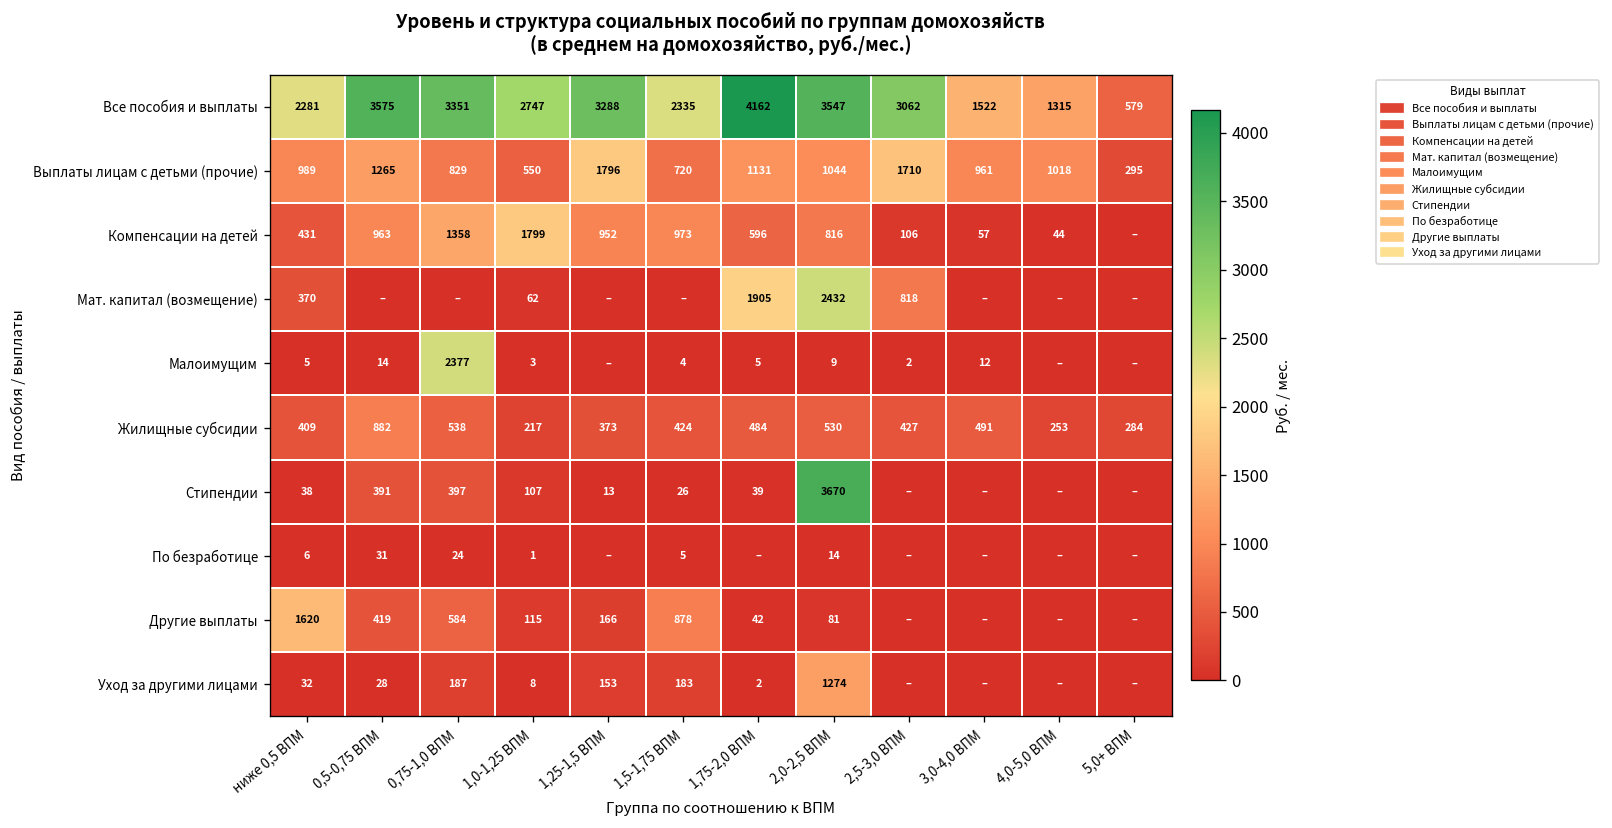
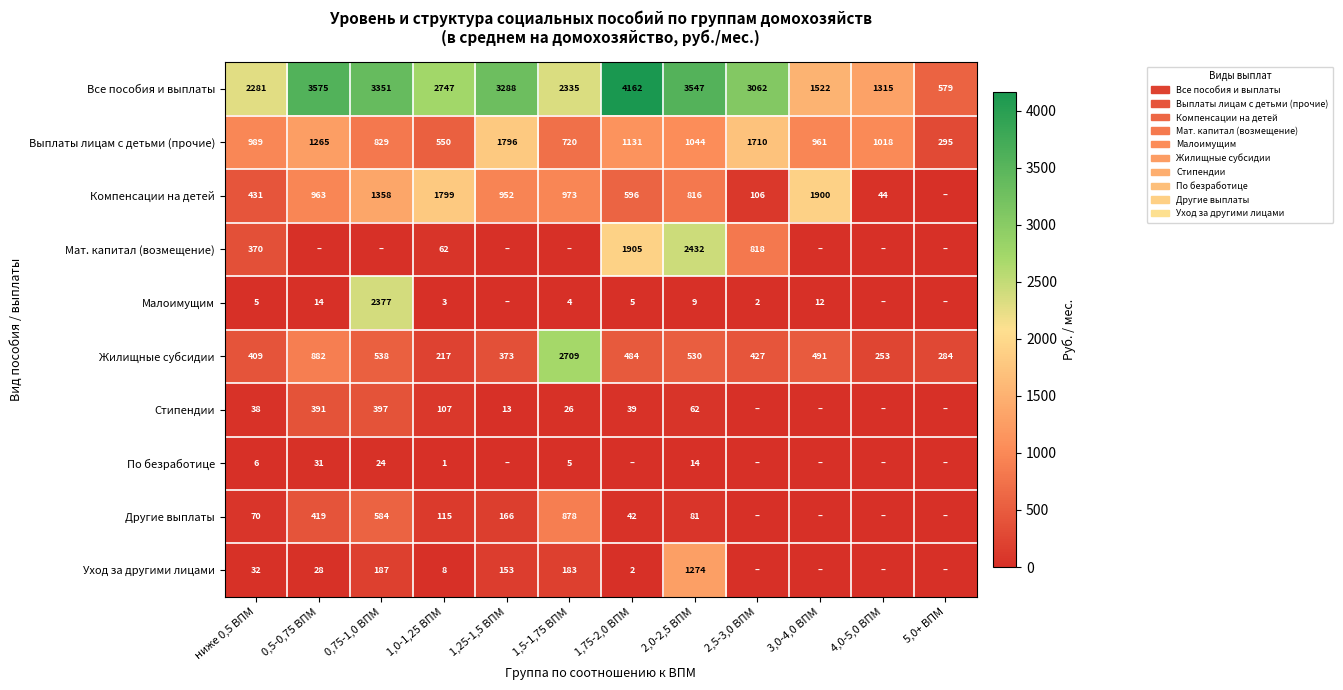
  {
    "Все пособия и выплаты": {
      "ниже 0,5 ВПМ": 2281,
      "0,5-0,75 ВПМ": 3575,
      "0,75-1,0 ВПМ": 3351,
      "1,0-1,25 ВПМ": 2747,
      "1,25-1,5 ВПМ": 3288,
      "1,5-1,75 ВПМ": 2335,
      "1,75-2,0 ВПМ": 4162,
      "2,0-2,5 ВПМ": 3547,
      "2,5-3,0 ВПМ": 3062,
      "3,0-4,0 ВПМ": 1522,
      "4,0-5,0 ВПМ": 1315,
      "5,0+ ВПМ": 579
    },
    "Выплаты лицам с детьми (прочие)": {
      "ниже 0,5 ВПМ": 989,
      "0,5-0,75 ВПМ": 1265,
      "0,75-1,0 ВПМ": 829,
      "1,0-1,25 ВПМ": 550,
      "1,25-1,5 ВПМ": 1796,
      "1,5-1,75 ВПМ": 720,
      "1,75-2,0 ВПМ": 1131,
      "2,0-2,5 ВПМ": 1044,
      "2,5-3,0 ВПМ": 1710,
      "3,0-4,0 ВПМ": 961,
      "4,0-5,0 ВПМ": 1018,
      "5,0+ ВПМ": 295
    },
    "Компенсации на детей": {
      "ниже 0,5 ВПМ": 431,
      "0,5-0,75 ВПМ": 963,
      "0,75-1,0 ВПМ": 1358,
      "1,0-1,25 ВПМ": 1799,
      "1,25-1,5 ВПМ": 952,
      "1,5-1,75 ВПМ": 973,
      "1,75-2,0 ВПМ": 596,
      "2,0-2,5 ВПМ": 816,
      "2,5-3,0 ВПМ": 106,
-     "3,0-4,0 ВПМ": 57,
+     "3,0-4,0 ВПМ": 1900,
      "4,0-5,0 ВПМ": 44
    },
    "Мат. капитал (возмещение)": {
      "ниже 0,5 ВПМ": 370,
      "1,0-1,25 ВПМ": 62,
      "1,75-2,0 ВПМ": 1905,
      "2,0-2,5 ВПМ": 2432,
      "2,5-3,0 ВПМ": 818
    },
    "Малоимущим": {
      "ниже 0,5 ВПМ": 5,
      "0,5-0,75 ВПМ": 14,
      "0,75-1,0 ВПМ": 2377,
      "1,0-1,25 ВПМ": 3,
      "1,5-1,75 ВПМ": 4,
      "1,75-2,0 ВПМ": 5,
      "2,0-2,5 ВПМ": 9,
      "2,5-3,0 ВПМ": 2,
      "3,0-4,0 ВПМ": 12
    },
    "Жилищные субсидии": {
      "ниже 0,5 ВПМ": 409,
      "0,5-0,75 ВПМ": 882,
      "0,75-1,0 ВПМ": 538,
      "1,0-1,25 ВПМ": 217,
      "1,25-1,5 ВПМ": 373,
-     "1,5-1,75 ВПМ": 424,
+     "1,5-1,75 ВПМ": 2709,
      "1,75-2,0 ВПМ": 484,
      "2,0-2,5 ВПМ": 530,
      "2,5-3,0 ВПМ": 427,
      "3,0-4,0 ВПМ": 491,
      "4,0-5,0 ВПМ": 253,
      "5,0+ ВПМ": 284
    },
    "Стипендии": {
      "ниже 0,5 ВПМ": 38,
      "0,5-0,75 ВПМ": 391,
      "0,75-1,0 ВПМ": 397,
      "1,0-1,25 ВПМ": 107,
      "1,25-1,5 ВПМ": 13,
      "1,5-1,75 ВПМ": 26,
      "1,75-2,0 ВПМ": 39,
-     "2,0-2,5 ВПМ": 3670
+     "2,0-2,5 ВПМ": 62
    },
    "По безработице": {
      "ниже 0,5 ВПМ": 6,
      "0,5-0,75 ВПМ": 31,
      "0,75-1,0 ВПМ": 24,
      "1,0-1,25 ВПМ": 1,
      "1,5-1,75 ВПМ": 5,
      "2,0-2,5 ВПМ": 14
    },
    "Другие выплаты": {
-     "ниже 0,5 ВПМ": 1620,
+     "ниже 0,5 ВПМ": 70,
      "0,5-0,75 ВПМ": 419,
      "0,75-1,0 ВПМ": 584,
      "1,0-1,25 ВПМ": 115,
      "1,25-1,5 ВПМ": 166,
      "1,5-1,75 ВПМ": 878,
      "1,75-2,0 ВПМ": 42,
      "2,0-2,5 ВПМ": 81
    },
    "Уход за другими лицами": {
      "ниже 0,5 ВПМ": 32,
      "0,5-0,75 ВПМ": 28,
      "0,75-1,0 ВПМ": 187,
      "1,0-1,25 ВПМ": 8,
      "1,25-1,5 ВПМ": 153,
      "1,5-1,75 ВПМ": 183,
      "1,75-2,0 ВПМ": 2,
      "2,0-2,5 ВПМ": 1274
    }
  }
